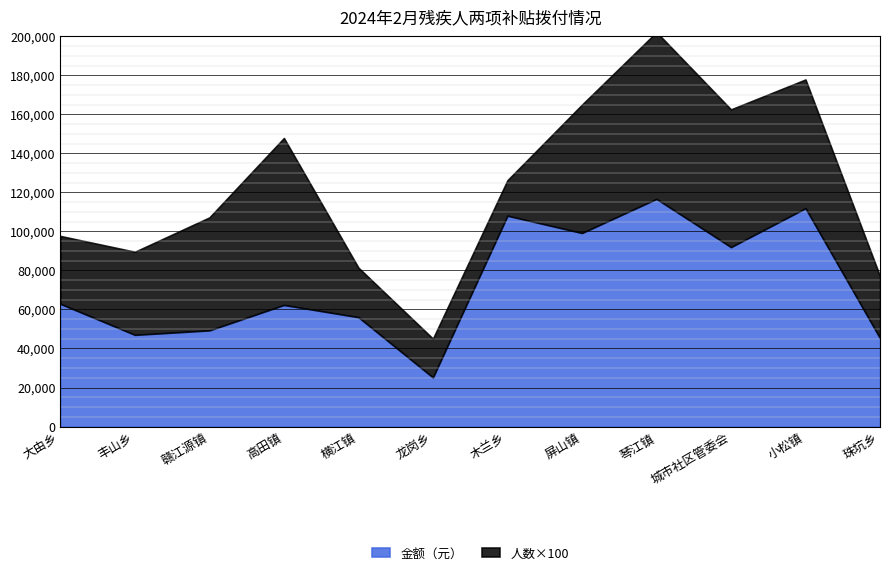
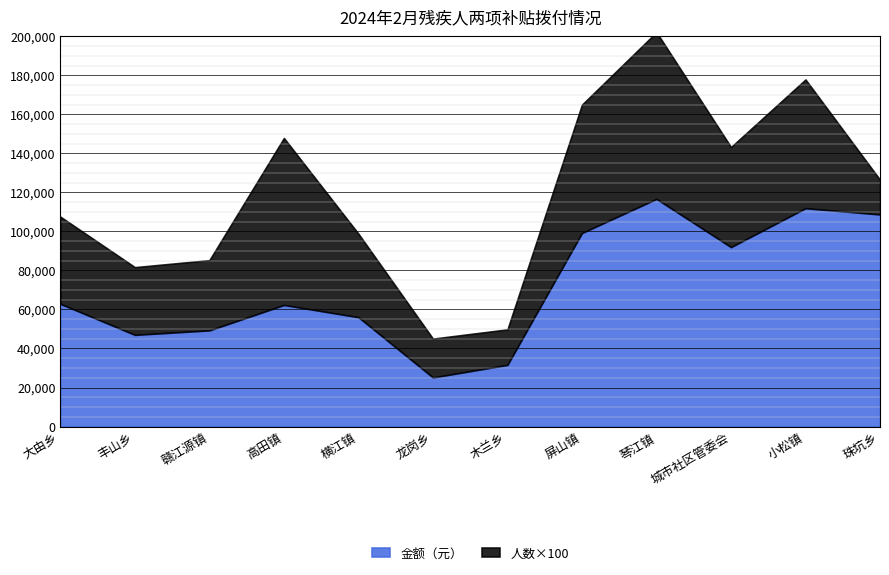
  {
    "金额（元）": {
      "大由乡": "63,000",
      "丰山乡": "47,000",
      "赣江源镇": "49,000",
      "高田镇": "62,000",
      "横江镇": "56,000",
      "龙岗乡": "25,000",
-     "木兰乡": "108,000",
+     "木兰乡": "32,000",
      "屏山镇": "99,000",
      "琴江镇": "117,000",
      "城市社区管委会": "92,000",
      "小松镇": "112,000",
-     "珠坑乡": "45,000"
+     "珠坑乡": "109,000"
    },
    "人数×100": {
-     "大由乡": "35,000",
-     "丰山乡": "43,000",
-     "赣江源镇": "58,000",
+     "大由乡": "45,000",
+     "丰山乡": "35,000",
+     "赣江源镇": "36,000",
      "高田镇": "86,000",
-     "横江镇": "25,000",
+     "横江镇": "43,000",
      "龙岗乡": "20,000",
      "木兰乡": "18,000",
      "屏山镇": "66,000",
-     "城市社区管委会": "71,000",
+     "城市社区管委会": "51,000",
      "小松镇": "66,000",
-     "珠坑乡": "32,000"
+     "珠坑乡": "18,000"
    }
  }
